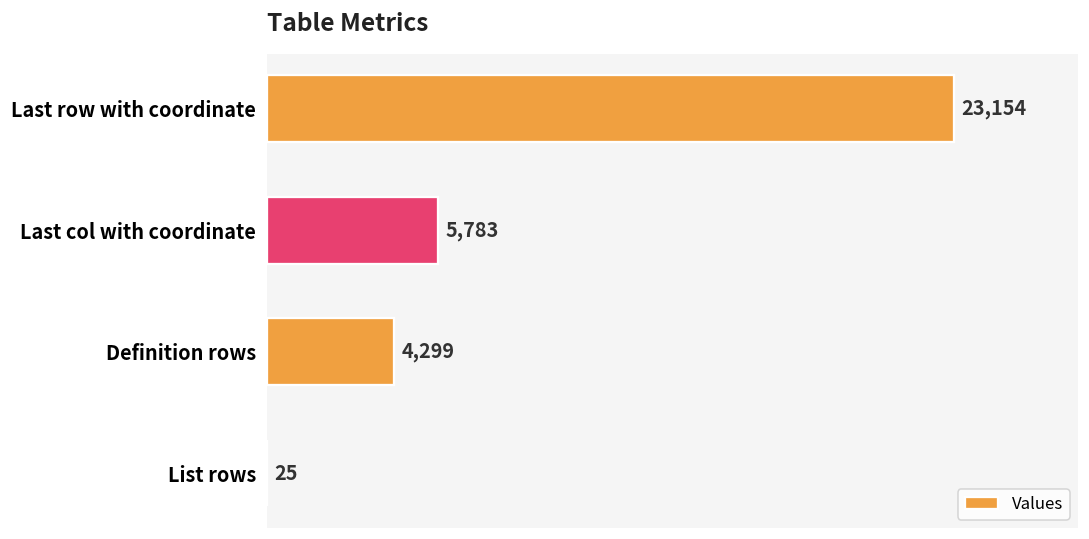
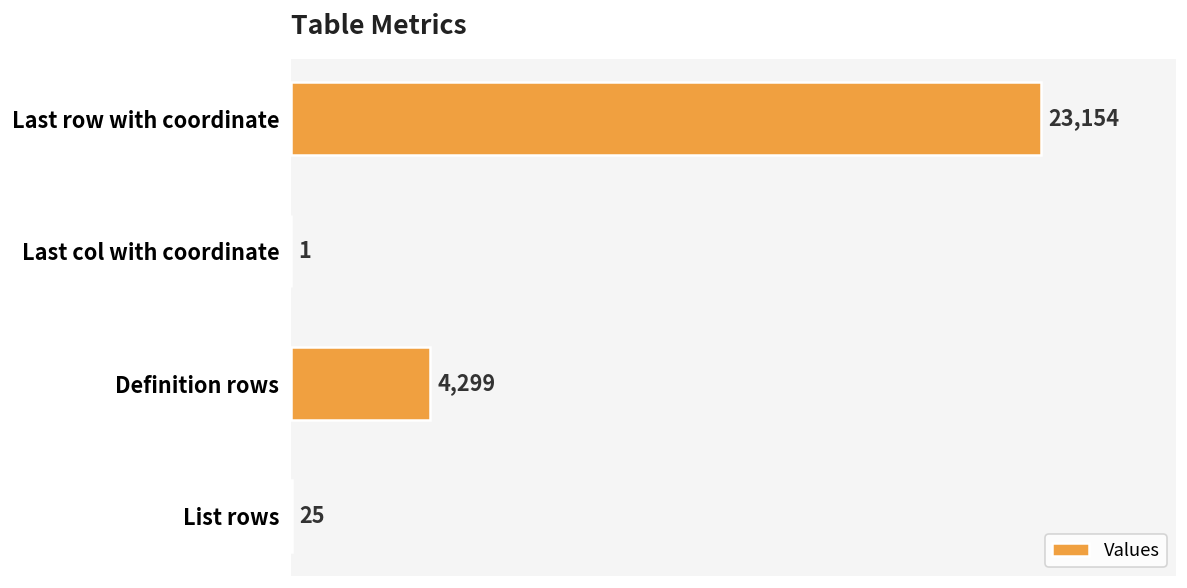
  {
    "Last row with coordinate": "23,154",
-   "Last col with coordinate": "5,783",
+   "Last col with coordinate": "1",
    "Definition rows": "4,299",
    "List rows": "25"
  }
